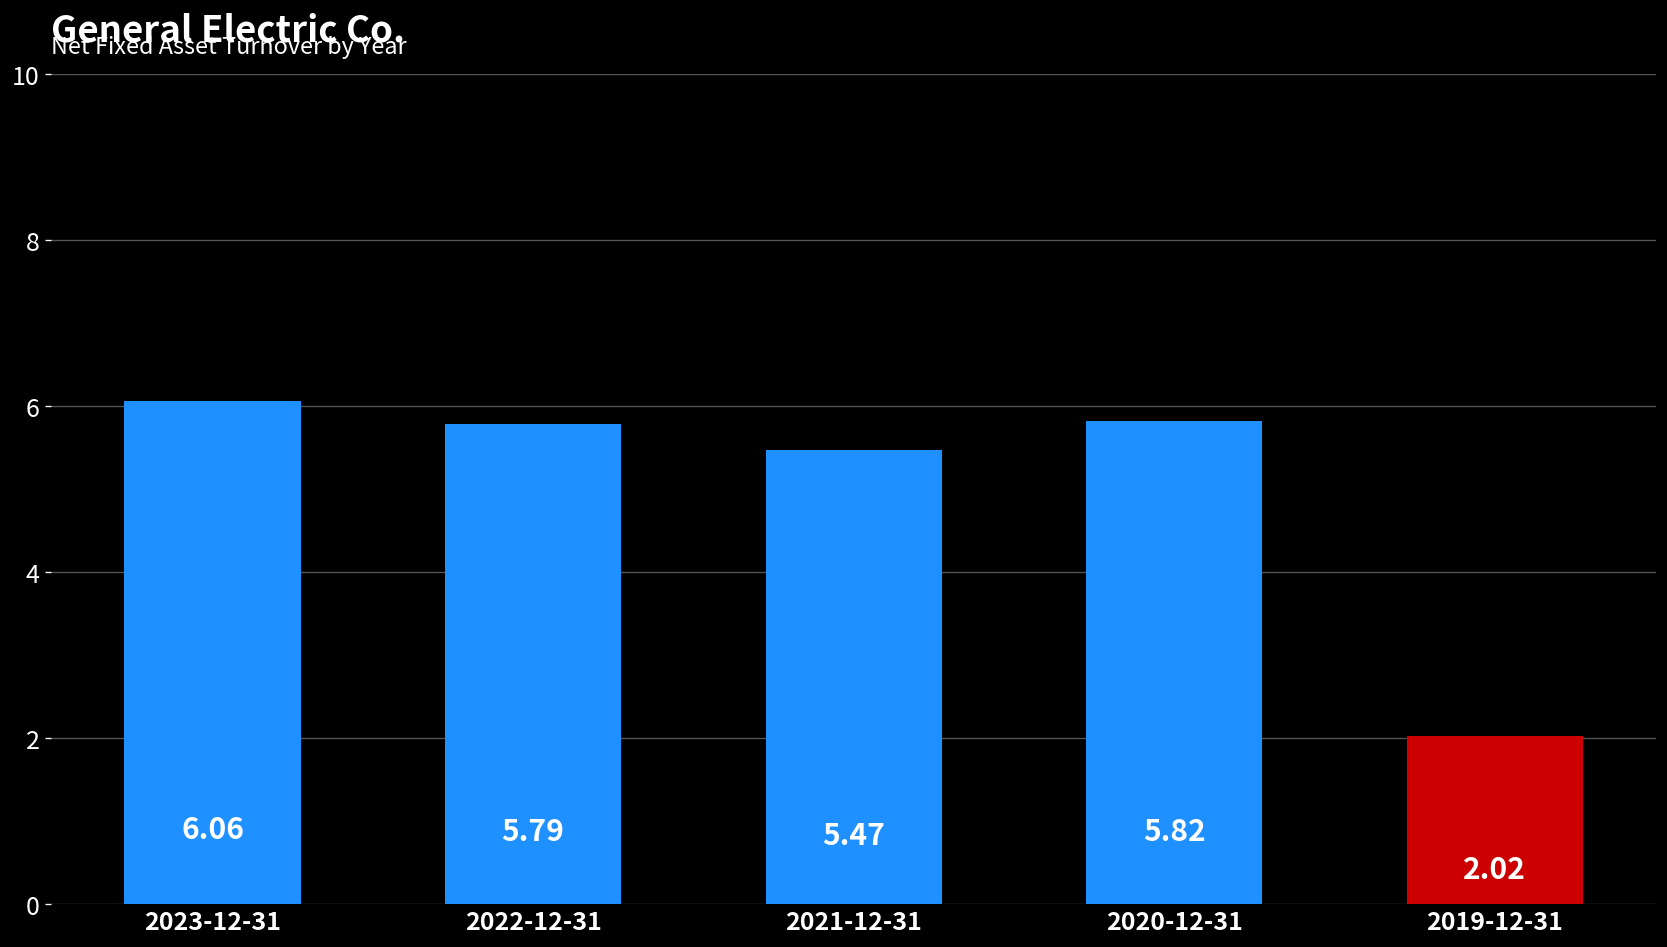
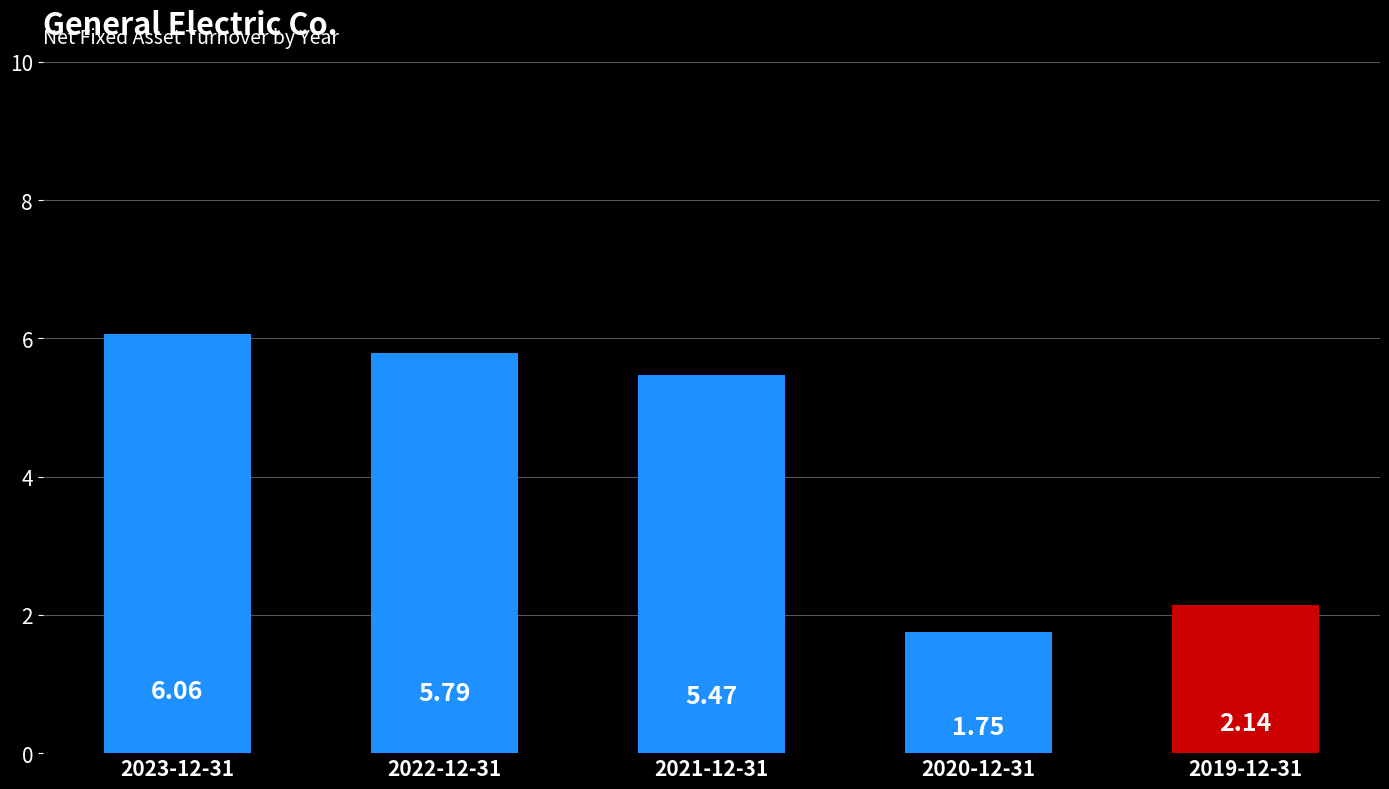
  {
    "2023-12-31": 6.06,
    "2022-12-31": 5.79,
    "2021-12-31": 5.47,
-   "2020-12-31": 5.82,
-   "2019-12-31": 2.02
+   "2020-12-31": 1.75,
+   "2019-12-31": 2.14
  }
